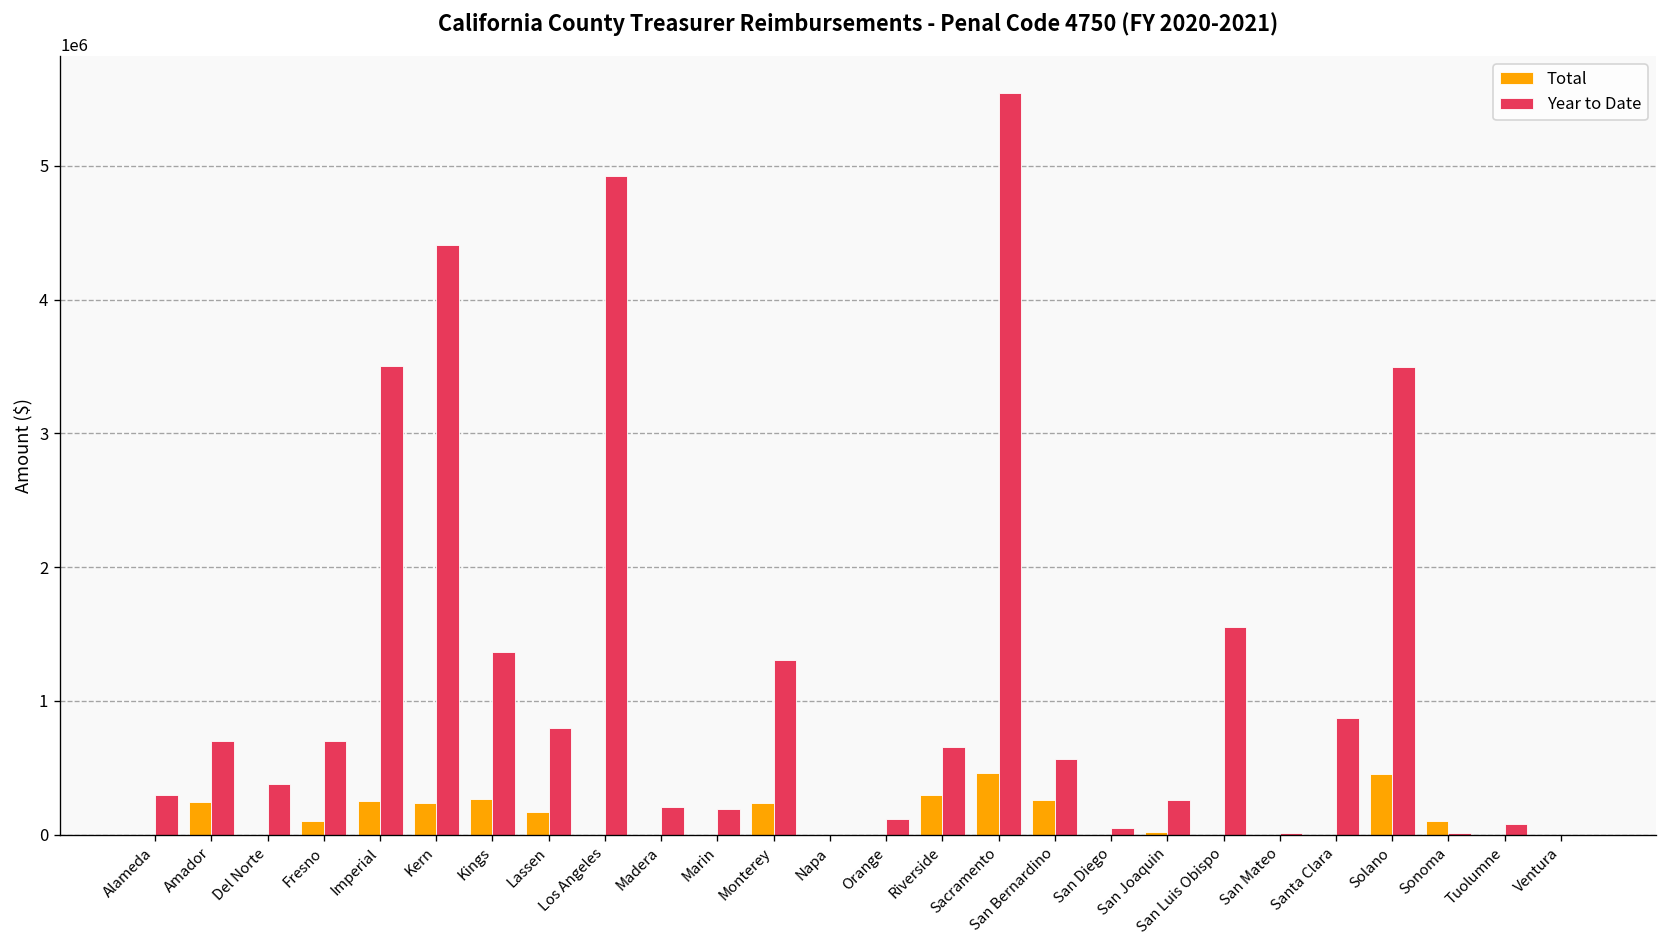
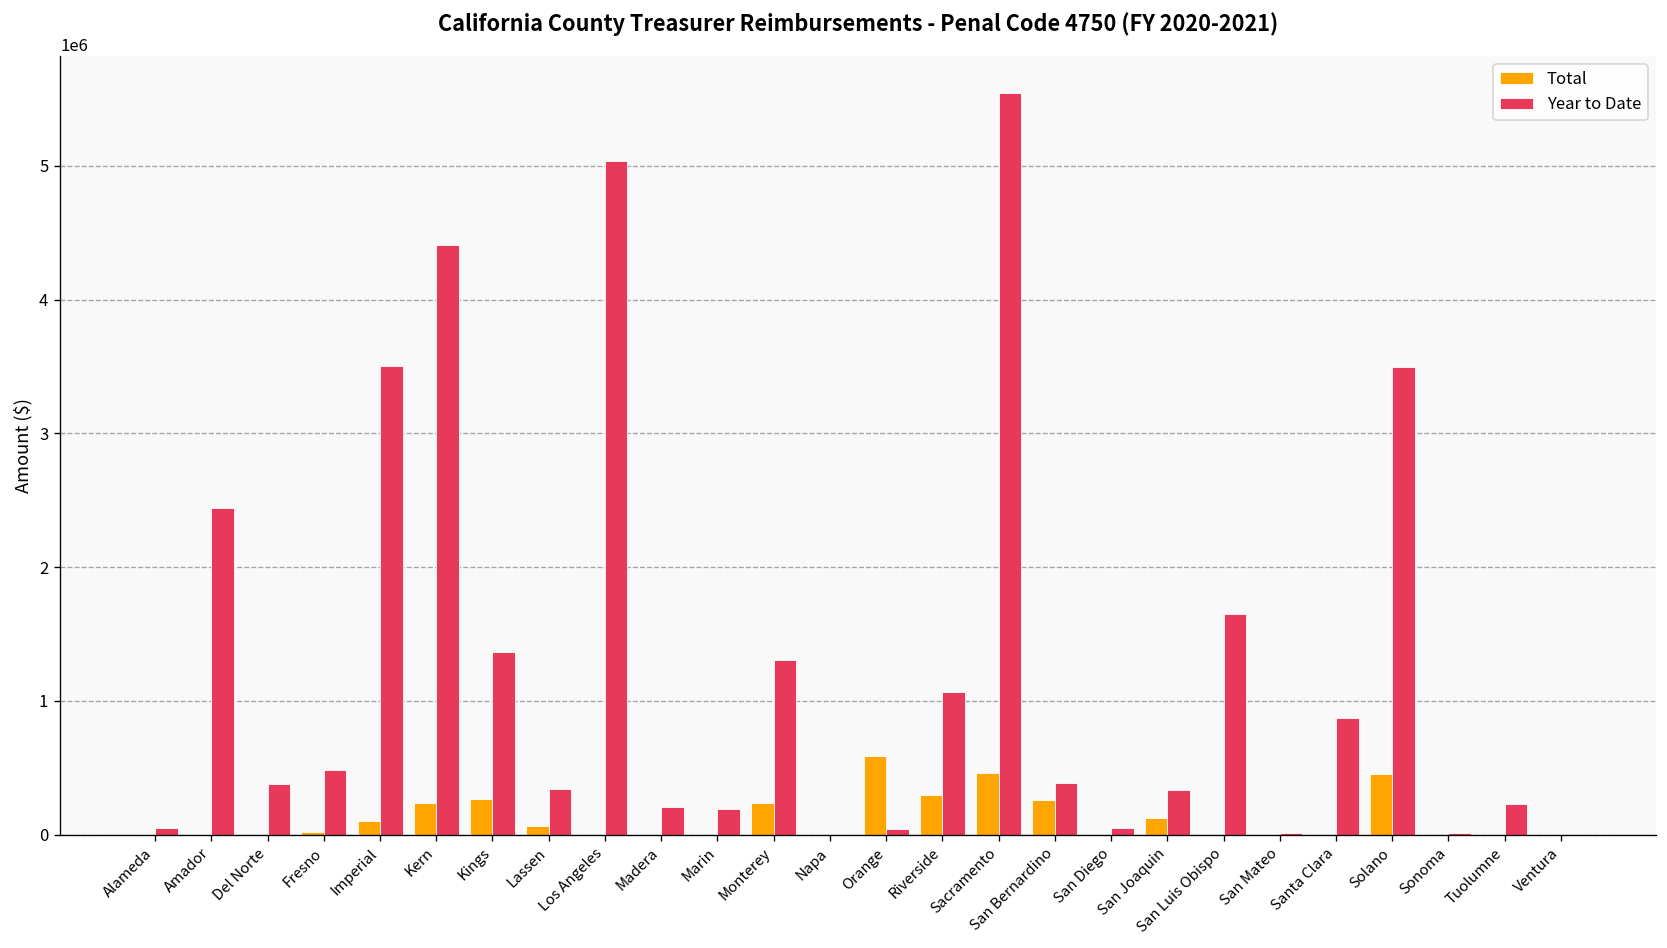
  {
    "Total": {
      "Alameda": 0,
-     "Amador": 250000,
+     "Amador": 0,
      "Del Norte": 0,
-     "Fresno": 100000,
-     "Imperial": 250000,
+     "Fresno": 20000,
+     "Imperial": 100000,
      "Kern": 240000,
      "Kings": 270000,
-     "Lassen": 170000,
+     "Lassen": 70000,
      "Los Angeles": 0,
      "Madera": 0,
      "Marin": 0,
      "Monterey": 240000,
      "Napa": 0,
-     "Orange": 0,
+     "Orange": 590000,
      "Riverside": 300000,
      "Sacramento": 460000,
      "San Bernardino": 260000,
      "San Diego": 0,
-     "San Joaquin": 20000,
+     "San Joaquin": 130000,
      "San Luis Obispo": 0,
      "San Mateo": 0,
      "Santa Clara": 0,
      "Solano": 460000,
-     "Sonoma": 110000,
+     "Sonoma": 0,
      "Tuolumne": 0,
      "Ventura": 0
    },
    "Year to Date": {
-     "Alameda": 300000,
-     "Amador": 700000,
+     "Alameda": 50000,
+     "Amador": 2450000,
      "Del Norte": 380000,
-     "Fresno": 700000,
+     "Fresno": 480000,
      "Imperial": 3500000,
      "Kern": 4410000,
      "Kings": 1370000,
-     "Lassen": 800000,
-     "Los Angeles": 4930000,
+     "Lassen": 340000,
+     "Los Angeles": 5040000,
      "Madera": 210000,
      "Marin": 190000,
      "Monterey": 1310000,
      "Napa": 0,
-     "Orange": 120000,
-     "Riverside": 650000,
+     "Orange": 40000,
+     "Riverside": 1070000,
      "Sacramento": 5540000,
-     "San Bernardino": 570000,
+     "San Bernardino": 380000,
      "San Diego": 50000,
-     "San Joaquin": 260000,
-     "San Luis Obispo": 1550000,
+     "San Joaquin": 340000,
+     "San Luis Obispo": 1650000,
      "Santa Clara": 870000,
      "Solano": 3500000,
-     "Tuolumne": 80000,
+     "Tuolumne": 230000,
      "Ventura": 0
    }
  }
